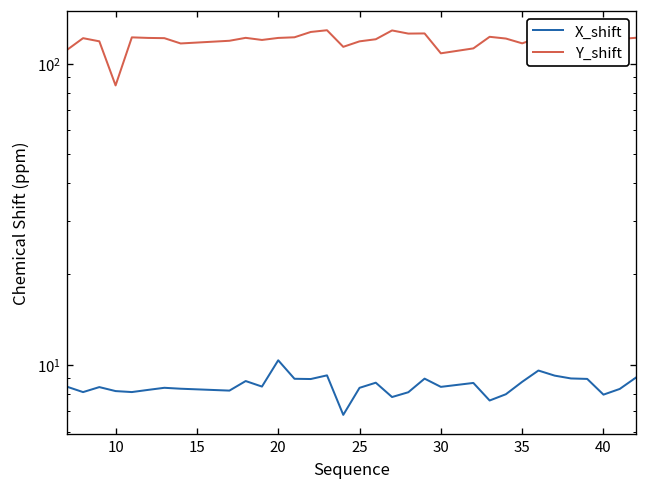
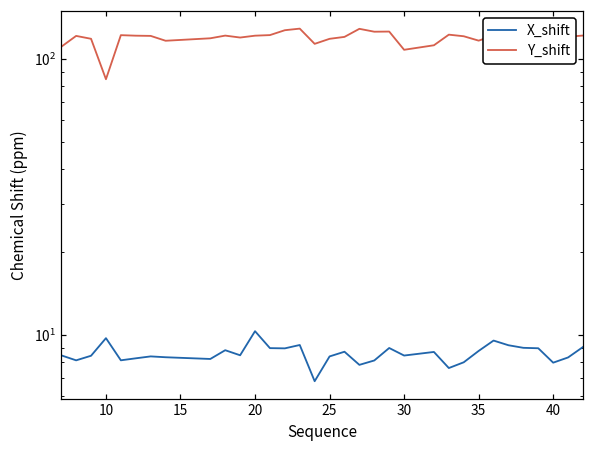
  {
    "X_shift": {
-     "10": 8.2,
+     "10": 9.8,
      "20": 10.3,
      "25": 8.4,
      "30": 8.4,
      "35": 8.8,
      "40": 8.0
    },
    "Y_shift": {
      "10": 85,
      "20": 120,
      "25": 120,
      "30": 108,
      "35": 120
    }
  }
